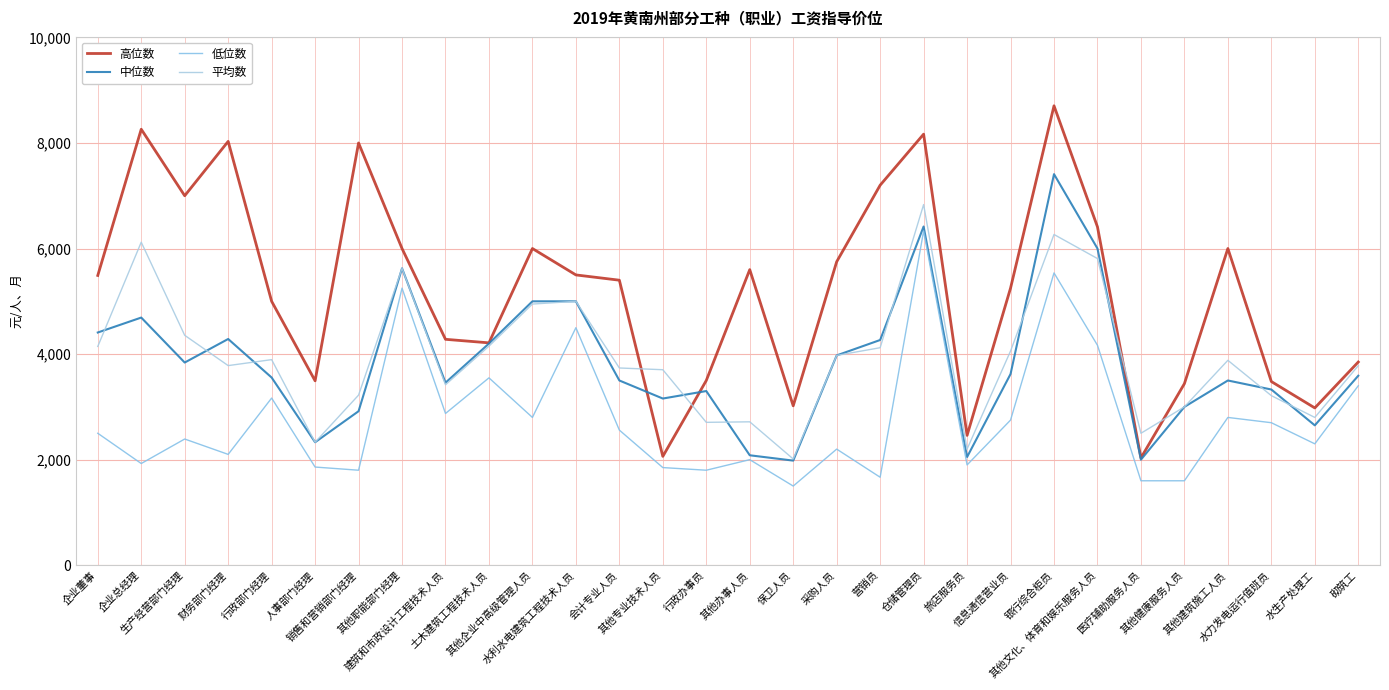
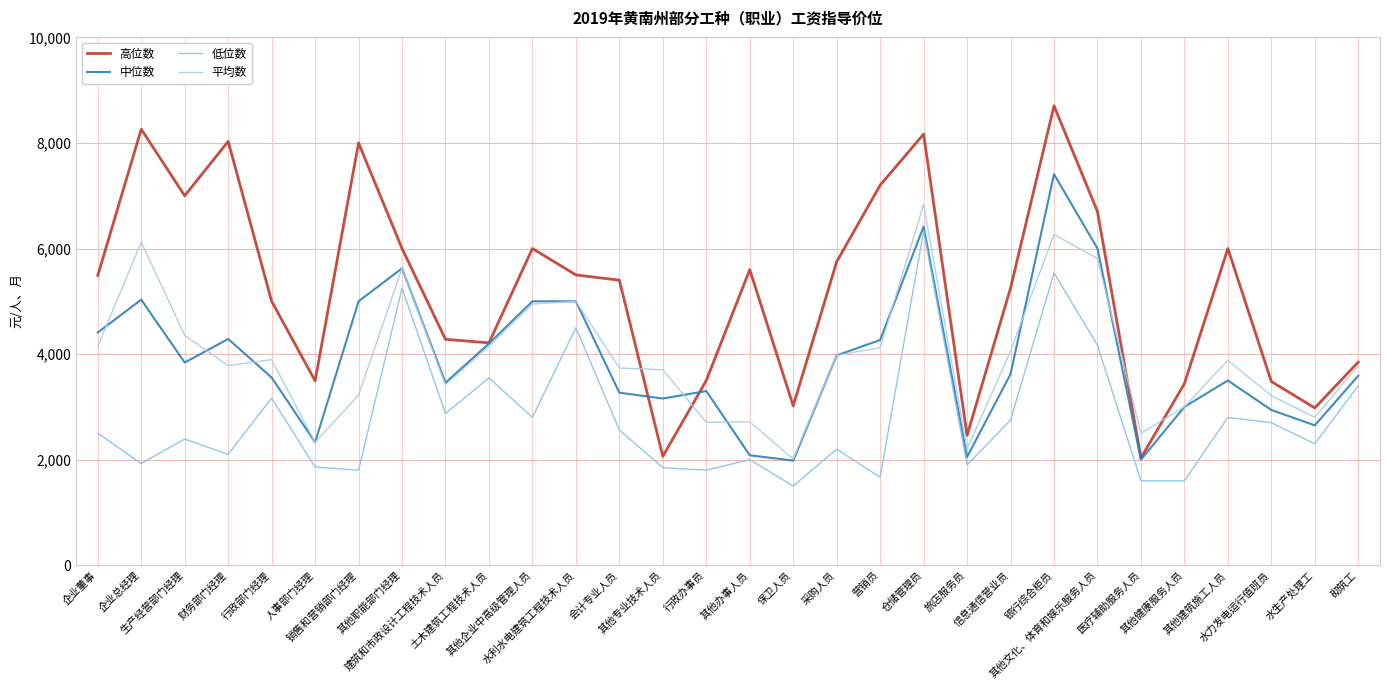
  {
    "高位数": {
      "企业董事": "5,500",
      "企业总经理": "8,300",
      "生产经营部门经理": "7,000",
      "财务部门经理": "8,000",
      "行政部门经理": "5,000",
      "人事部门经理": "3,500",
      "销售和营销部门经理": "8,000",
      "其他职能部门经理": "6,000",
      "建筑和市政设计工程技术人员": "4,300",
      "其他企业中高级管理人员": "6,000",
      "水利水电建筑工程技术人员": "5,500",
      "会计专业人员": "5,400",
      "其他专业技术人员": "2,100",
      "行政办事员": "3,500",
      "其他办事人员": "5,600",
      "保卫人员": "3,000",
      "采购人员": "5,800",
      "营销员": "7,200",
      "仓储管理员": "8,200",
      "旅店服务员": "2,500",
      "信息通信营业员": "5,300",
      "银行综合柜员": "8,700",
-     "其他文化、体育和娱乐服务人员": "6,400",
+     "其他文化、体育和娱乐服务人员": "6,700",
      "其他健康服务人员": "3,400",
      "其他建筑施工人员": "6,000",
      "水力发电运行值班员": "3,500",
      "水生产处理工": "3,000",
      "砌筑工": "3,900"
    },
    "中位数": {
      "企业董事": "4,400",
-     "企业总经理": "4,700",
+     "企业总经理": "5,000",
      "生产经营部门经理": "3,800",
      "财务部门经理": "4,300",
      "行政部门经理": "3,600",
-     "销售和营销部门经理": "2,900",
+     "销售和营销部门经理": "5,000",
      "其他企业中高级管理人员": "5,000",
-     "会计专业人员": "3,500",
+     "会计专业人员": "3,300",
      "其他专业技术人员": "3,200",
      "行政办事员": "3,300",
      "其他办事人员": "2,100",
      "营销员": "4,300",
      "仓储管理员": "6,400",
      "旅店服务员": "2,100",
      "信息通信营业员": "3,600",
      "银行综合柜员": "7,400",
      "其他文化、体育和娱乐服务人员": "6,000",
      "其他建筑施工人员": "3,500",
-     "水力发电运行值班员": "3,300",
+     "水力发电运行值班员": "2,900",
      "水生产处理工": "2,700",
      "砌筑工": "3,600"
    }
  }
